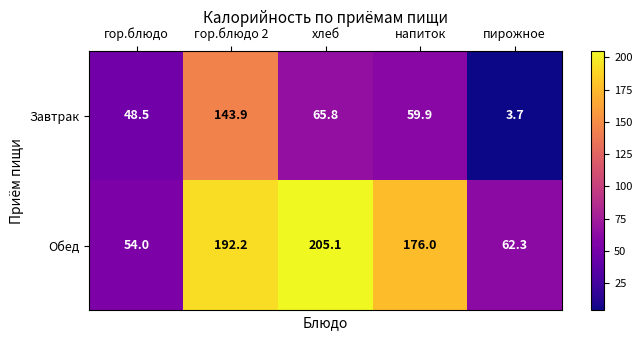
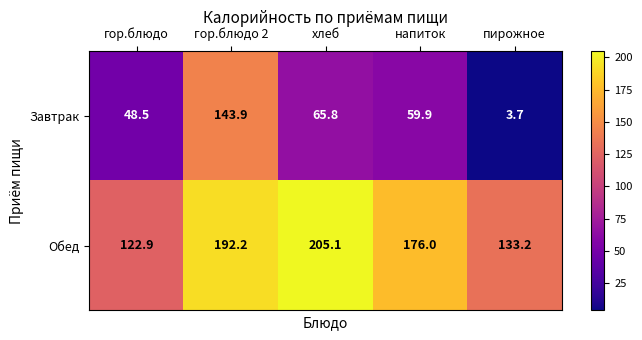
  {
    "Завтрак": {
      "гор.блюдо": 48.5,
      "гор.блюдо 2": 143.9,
      "хлеб": 65.8,
      "напиток": 59.9,
      "пирожное": 3.7
    },
    "Обед": {
-     "гор.блюдо": 54.0,
+     "гор.блюдо": 122.9,
      "гор.блюдо 2": 192.2,
      "хлеб": 205.1,
      "напиток": 176.0,
-     "пирожное": 62.3
+     "пирожное": 133.2
    }
  }
